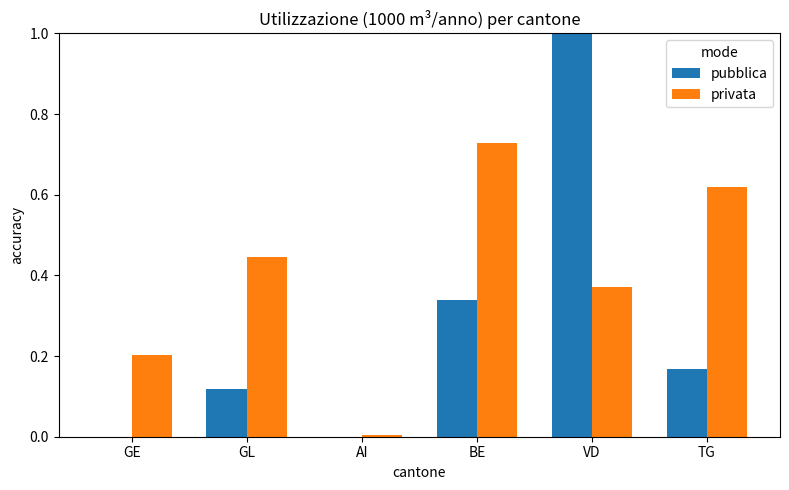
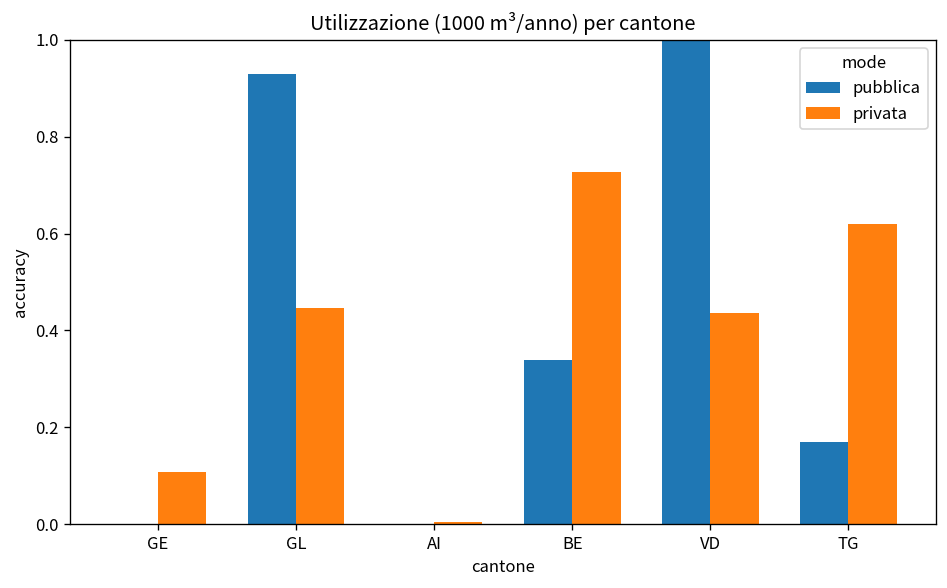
  {
    "pubblica": {
      "GE": 0.00,
-     "GL": 0.12,
+     "GL": 0.93,
      "AI": 0.00,
      "BE": 0.34,
      "VD": 1.00,
      "TG": 0.17
    },
    "privata": {
-     "GE": 0.20,
+     "GE": 0.11,
      "GL": 0.45,
      "BE": 0.73,
-     "VD": 0.37,
+     "VD": 0.44,
      "TG": 0.62
    }
  }
